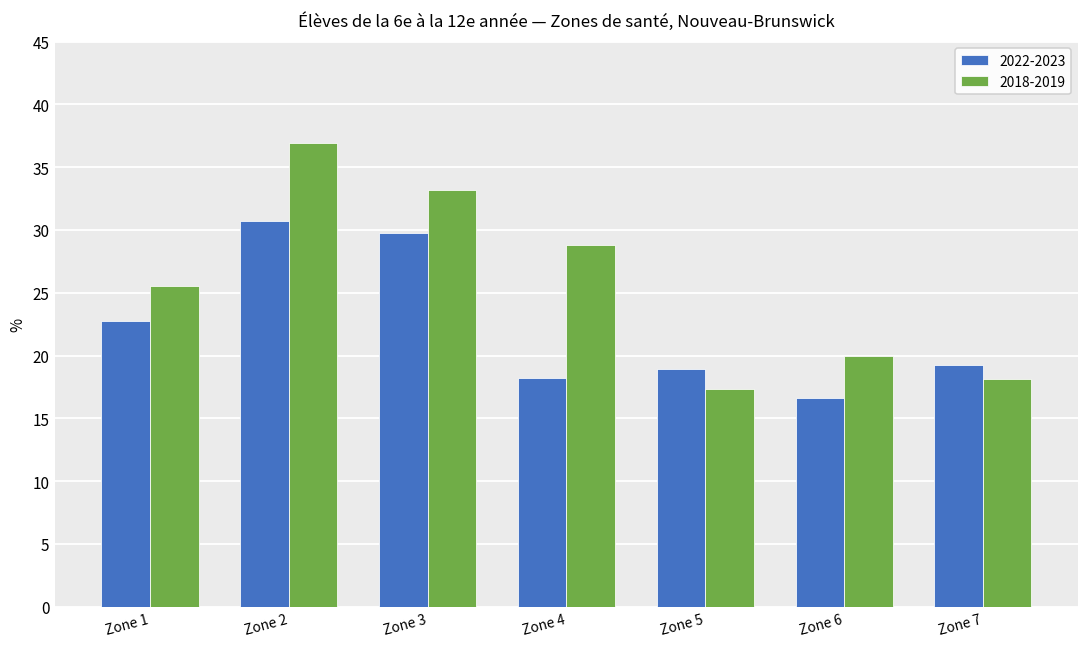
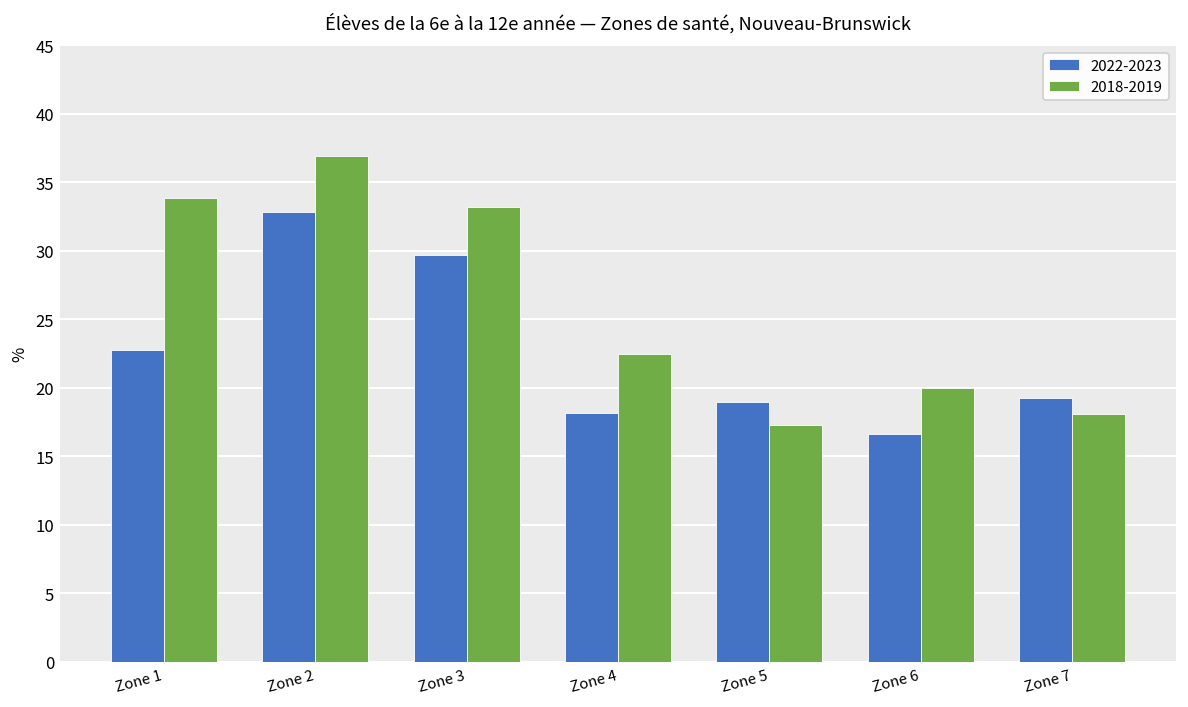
  {
    "2022-2023": {
      "Zone 1": 22.8,
-     "Zone 2": 30.8,
+     "Zone 2": 32.8,
      "Zone 3": 29.7,
      "Zone 4": 18.2,
      "Zone 5": 19.0,
      "Zone 6": 16.6,
      "Zone 7": 19.3
    },
    "2018-2019": {
-     "Zone 1": 25.5,
+     "Zone 1": 33.9,
      "Zone 2": 37.0,
      "Zone 3": 33.2,
-     "Zone 4": 28.8,
+     "Zone 4": 22.5,
      "Zone 5": 17.3,
      "Zone 6": 20.0,
      "Zone 7": 18.1
    }
  }
